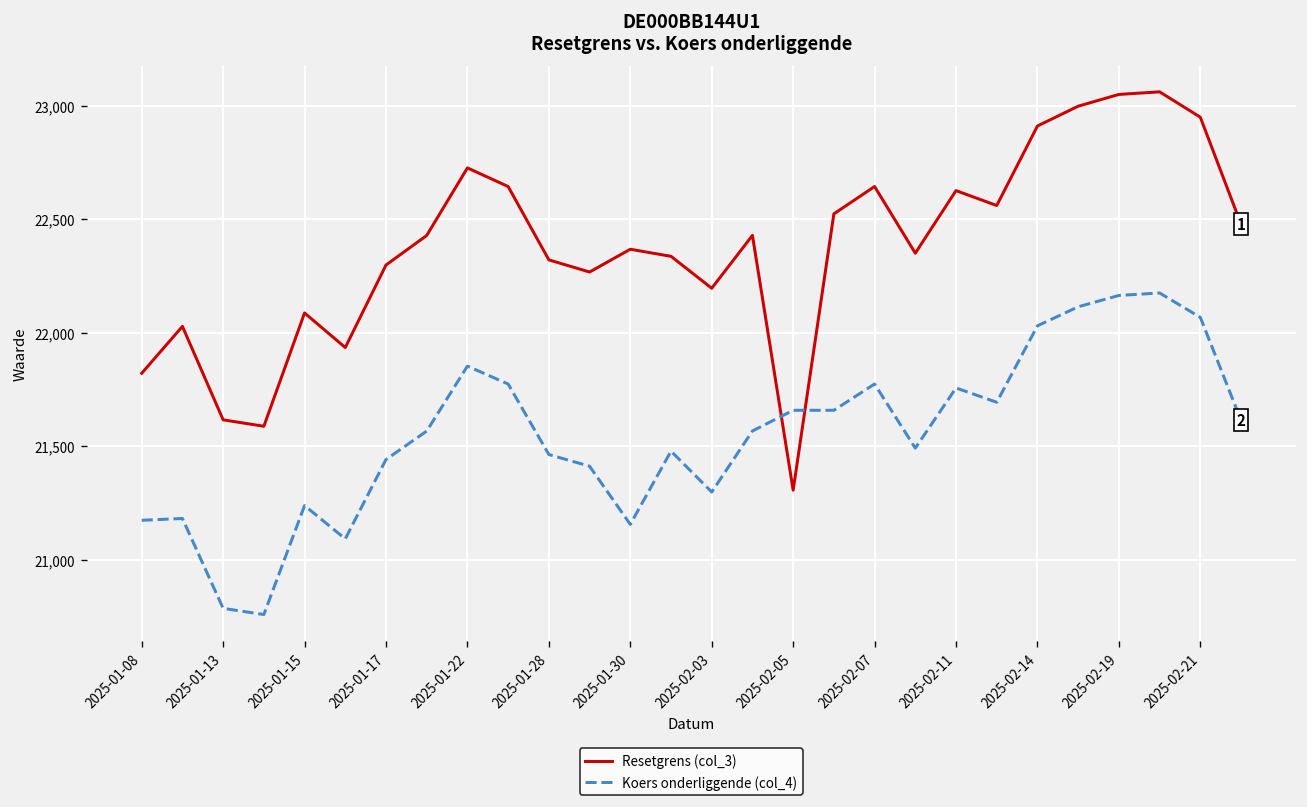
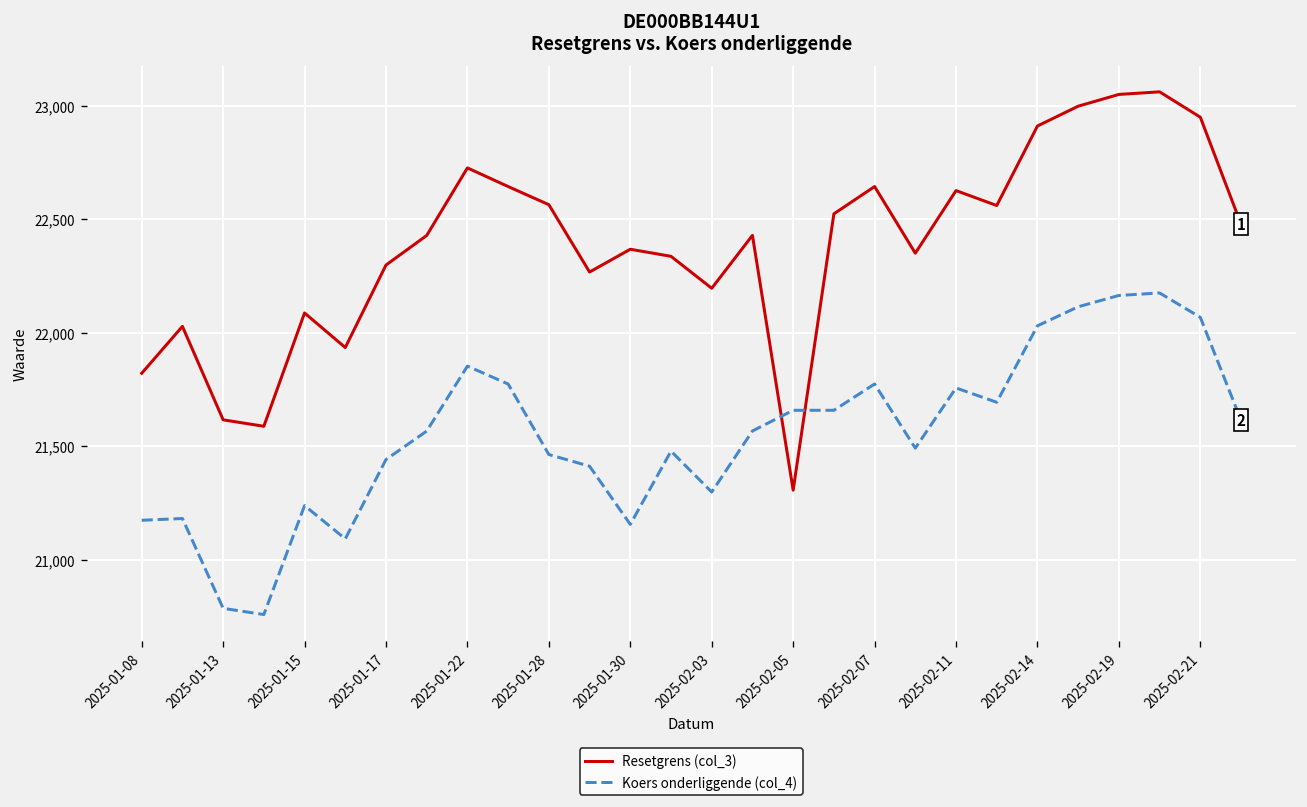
  {
    "Resetgrens (col_3)": {
      "2025-01-08": "21,820",
      "2025-01-13": "21,620",
      "2025-01-15": "22,090",
      "2025-01-17": "22,300",
      "2025-01-22": "22,730",
-     "2025-01-28": "22,320",
+     "2025-01-28": "22,560",
      "2025-01-30": "22,370",
      "2025-02-03": "22,200",
      "2025-02-05": "21,310",
      "2025-02-07": "22,650",
      "2025-02-11": "22,630",
      "2025-02-14": "22,910",
      "2025-02-19": "23,050",
      "2025-02-21": "22,950"
    },
    "Koers onderliggende (col_4)": {
      "2025-01-08": "21,170",
      "2025-01-13": "20,780",
      "2025-01-15": "21,240",
      "2025-01-17": "21,440",
      "2025-01-22": "21,850",
      "2025-01-28": "21,460",
      "2025-01-30": "21,160",
      "2025-02-03": "21,300",
      "2025-02-05": "21,660",
      "2025-02-07": "21,770",
      "2025-02-11": "21,760",
      "2025-02-14": "22,030",
      "2025-02-19": "22,160",
      "2025-02-21": "22,070"
    }
  }
